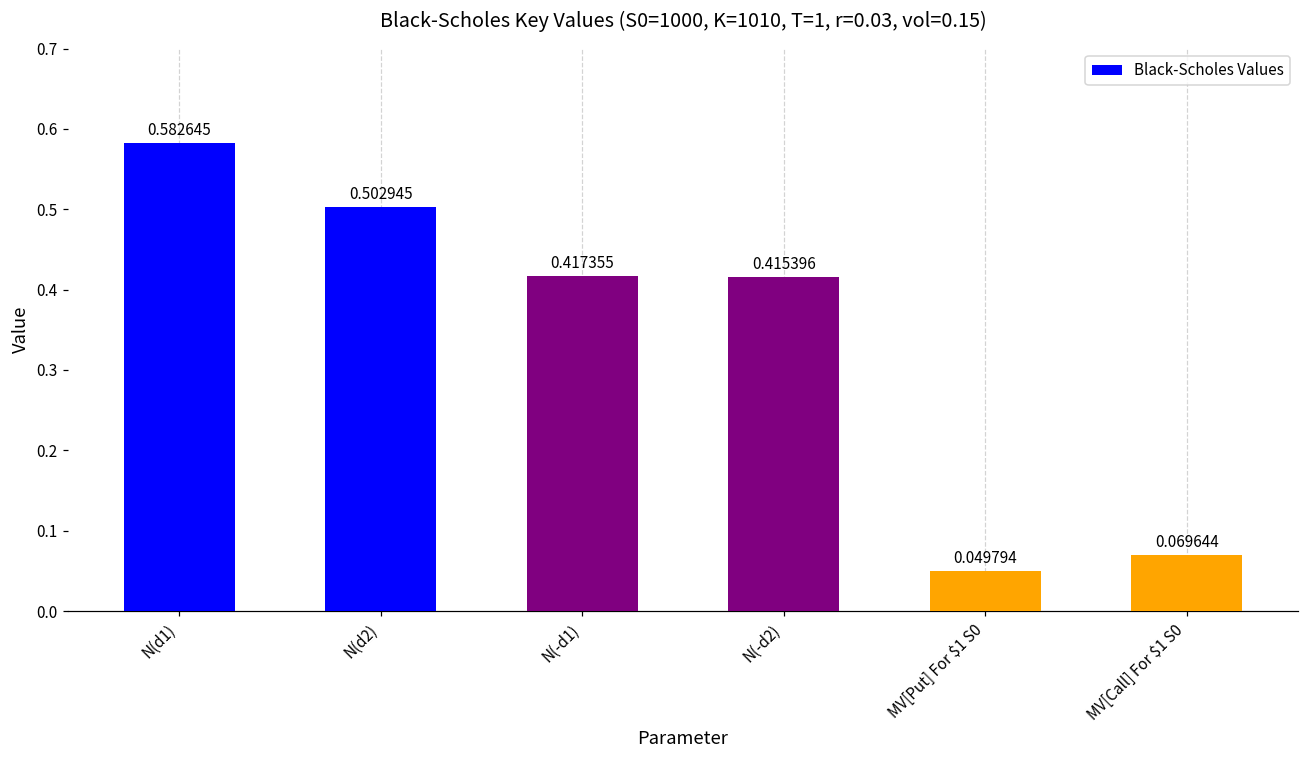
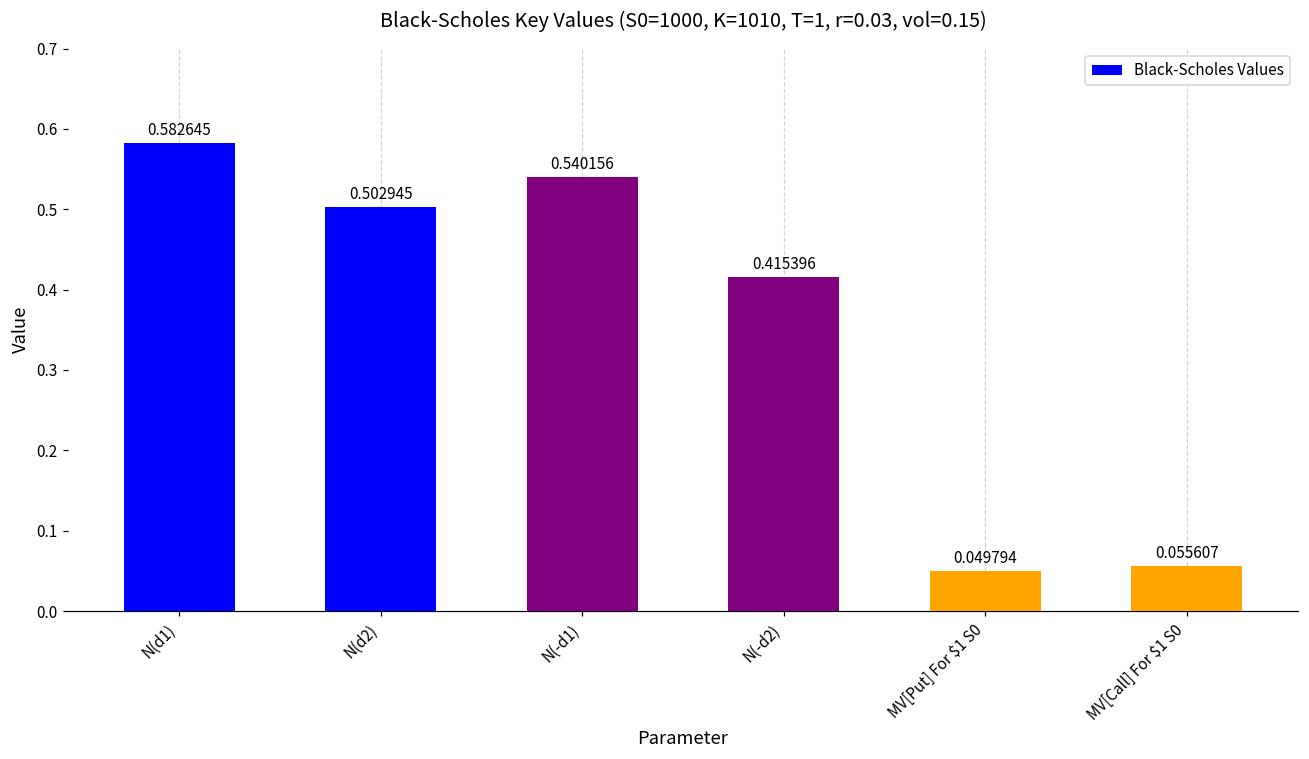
  {
    "N(d1)": 0.582645,
    "N(d2)": 0.502945,
-   "N(-d1)": 0.417355,
+   "N(-d1)": 0.540156,
    "N(-d2)": 0.415396,
    "MV[Put] For $1 S0": 0.049794,
-   "MV[Call] For $1 S0": 0.069644
+   "MV[Call] For $1 S0": 0.055607
  }
